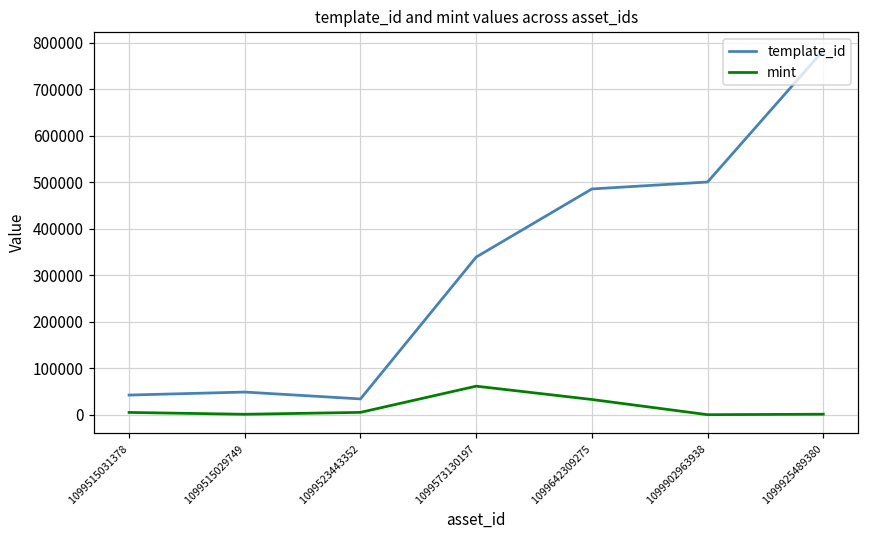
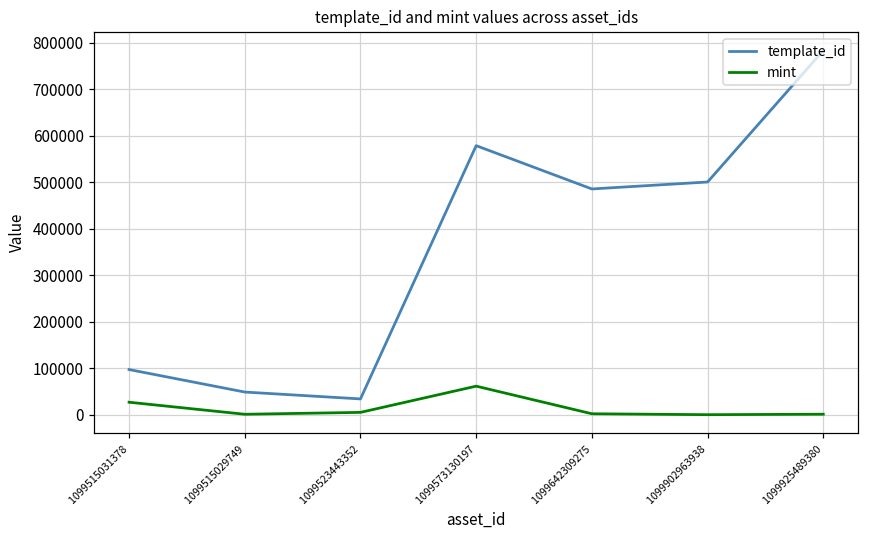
  {
    "template_id": {
-     "1099515031378": 40000,
+     "1099515031378": 100000,
      "1099515029749": 50000,
      "1099523443352": 30000,
-     "1099573130197": 340000,
+     "1099573130197": 580000,
      "1099642309275": 490000,
      "1099902963938": 500000
    },
    "mint": {
-     "1099515031378": 10000,
+     "1099515031378": 30000,
      "1099515029749": 0,
      "1099523443352": 10000,
      "1099573130197": 60000,
-     "1099642309275": 30000,
+     "1099642309275": 0,
      "1099902963938": 0,
      "1099925489380": 0
    }
  }
